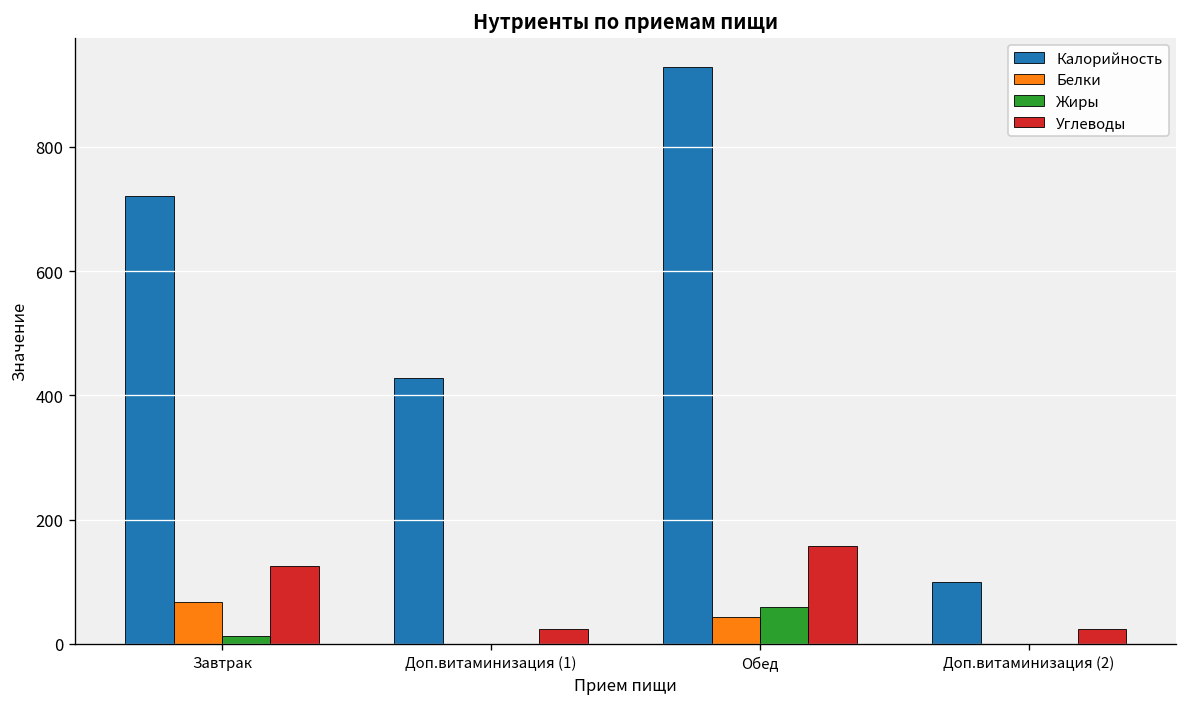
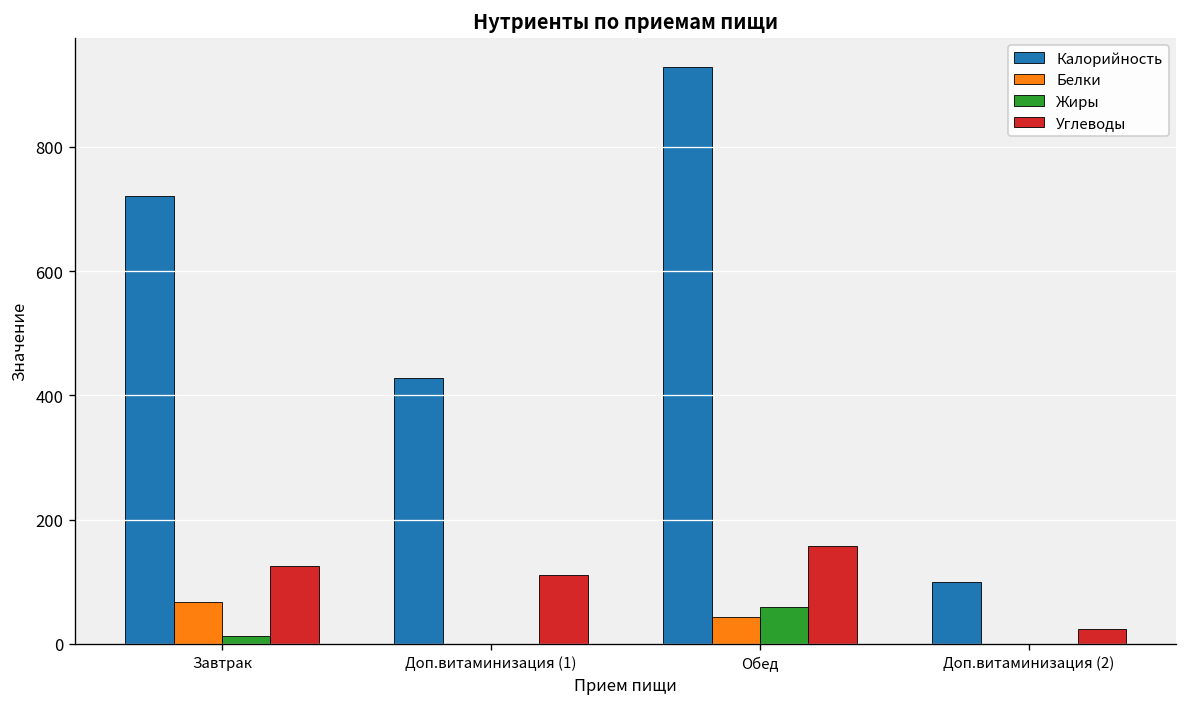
  {
    "Калорийность": {
      "Завтрак": 720,
      "Доп.витаминизация (1)": 430,
      "Обед": 930,
      "Доп.витаминизация (2)": 100
    },
    "Белки": {
      "Завтрак": 70,
      "Доп.витаминизация (1)": 0,
      "Обед": 40,
      "Доп.витаминизация (2)": 0
    },
    "Жиры": {
      "Завтрак": 10,
      "Доп.витаминизация (1)": 0,
      "Обед": 60,
      "Доп.витаминизация (2)": 0
    },
    "Углеводы": {
      "Завтрак": 130,
-     "Доп.витаминизация (1)": 20,
+     "Доп.витаминизация (1)": 110,
      "Обед": 160,
      "Доп.витаминизация (2)": 20
    }
  }
